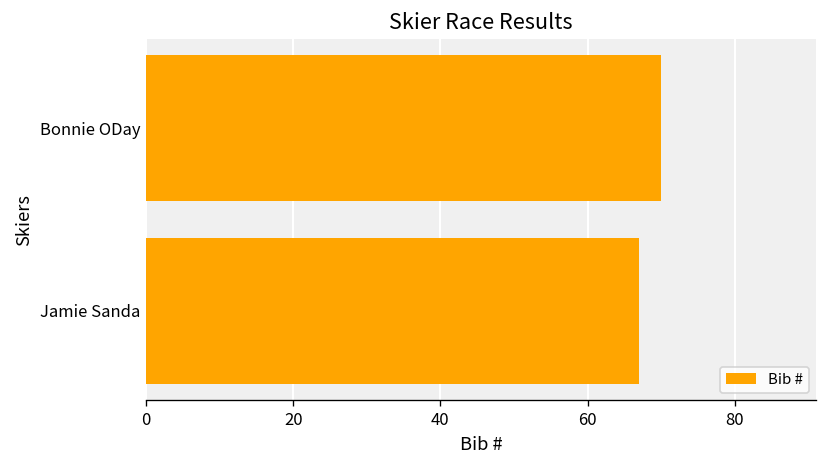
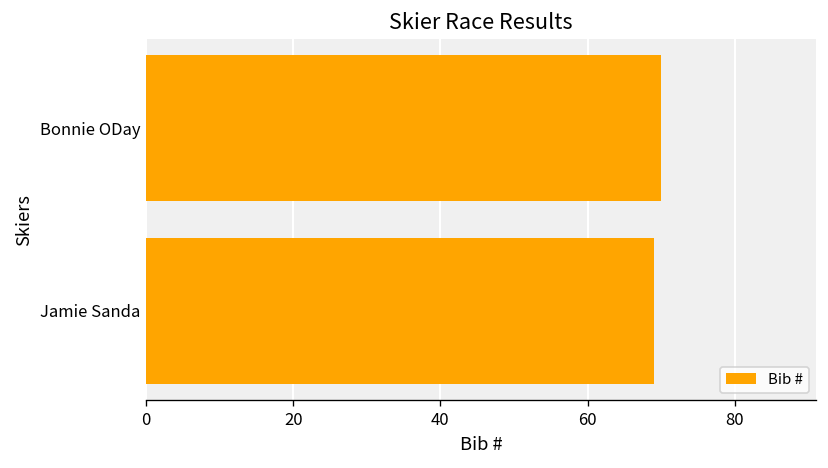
  {
    "Bonnie ODay": 70,
-   "Jamie Sanda": 67
+   "Jamie Sanda": 69
  }
